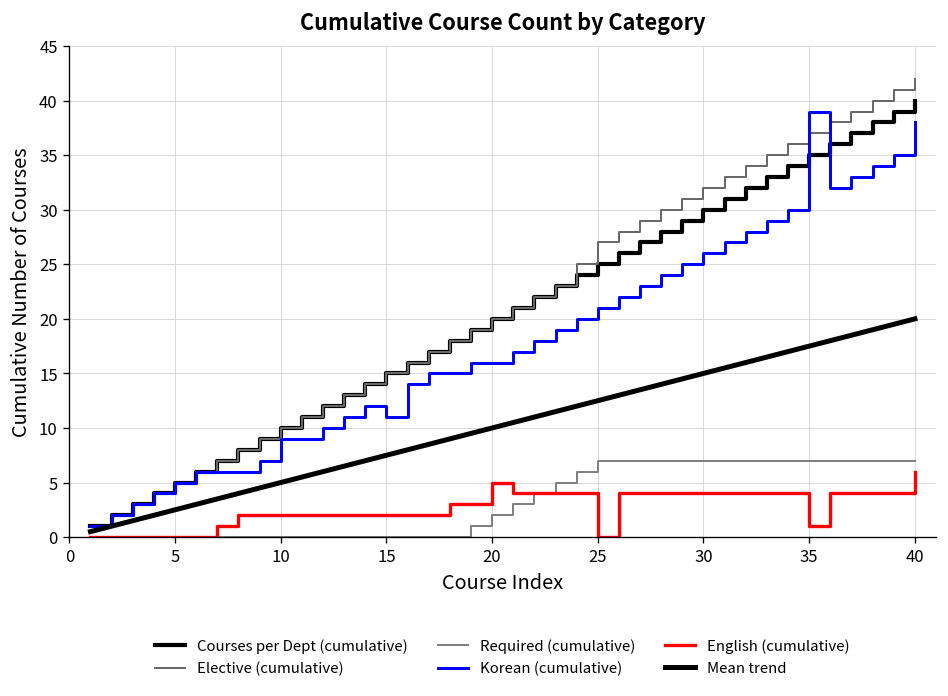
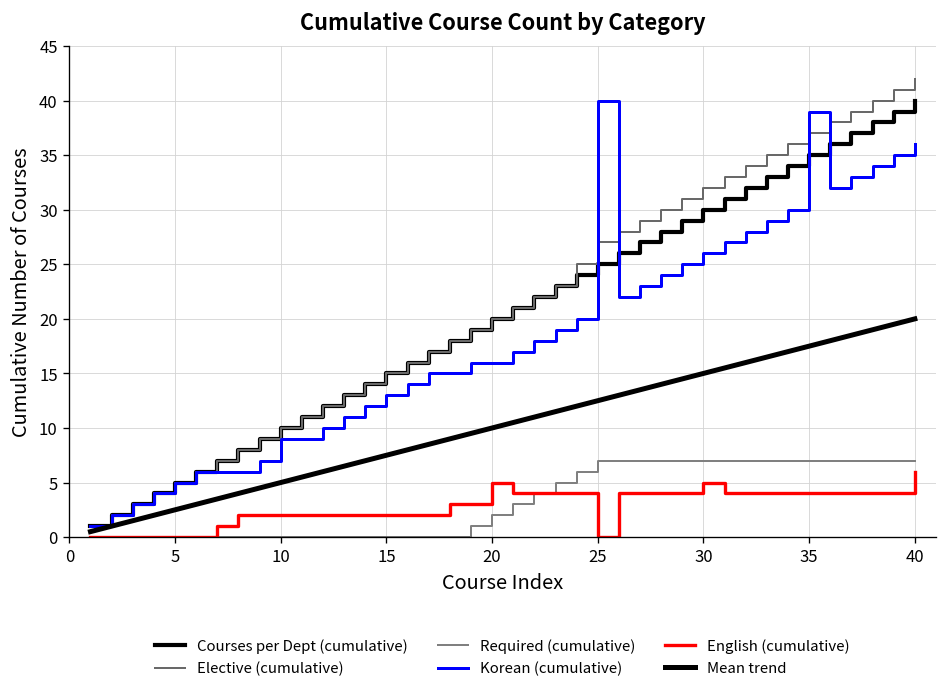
  {
    "Korean (cumulative)": {
      "10": 9,
-     "15": 11,
+     "15": 13,
      "20": 16,
-     "25": 21,
+     "25": 40,
      "30": 26,
      "35": 39,
-     "40": 38
+     "40": 36
    },
    "English (cumulative)": {
      "10": 2,
      "15": 2,
      "20": 5,
      "25": 0,
-     "30": 4,
-     "35": 1,
+     "30": 5,
+     "35": 4,
      "40": 6
    }
  }
